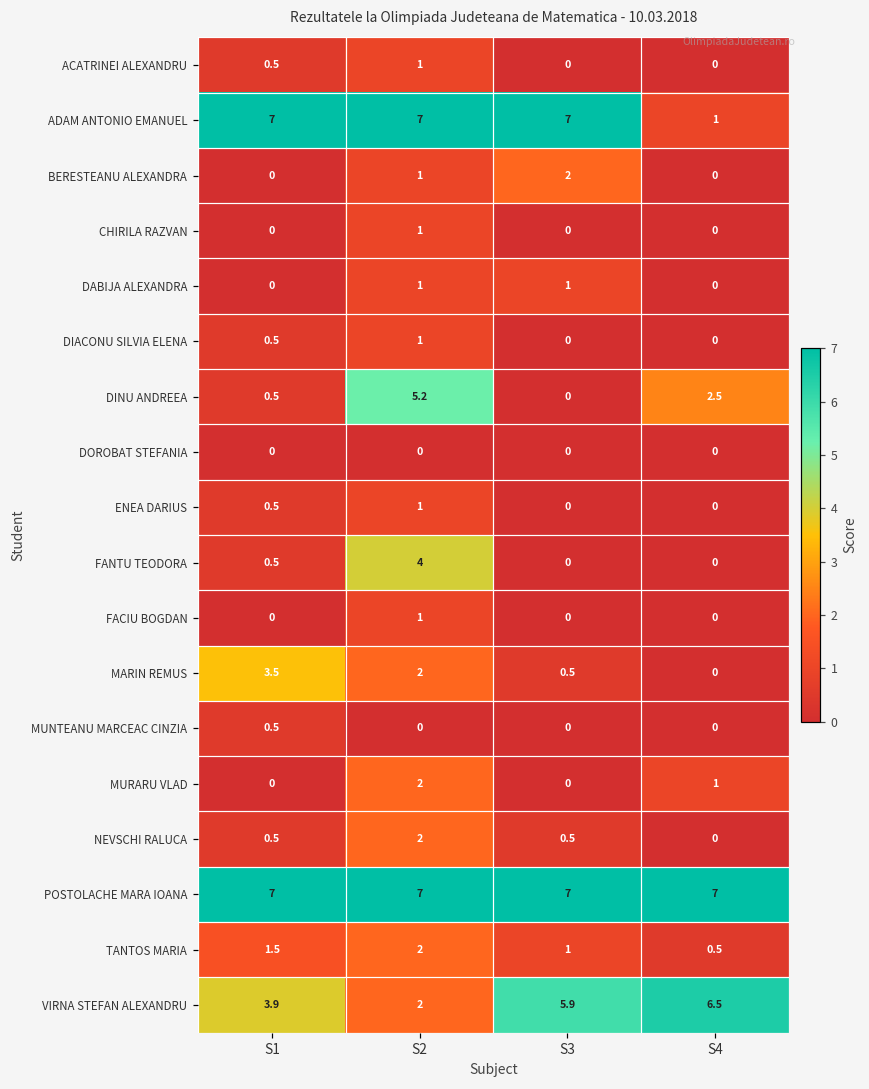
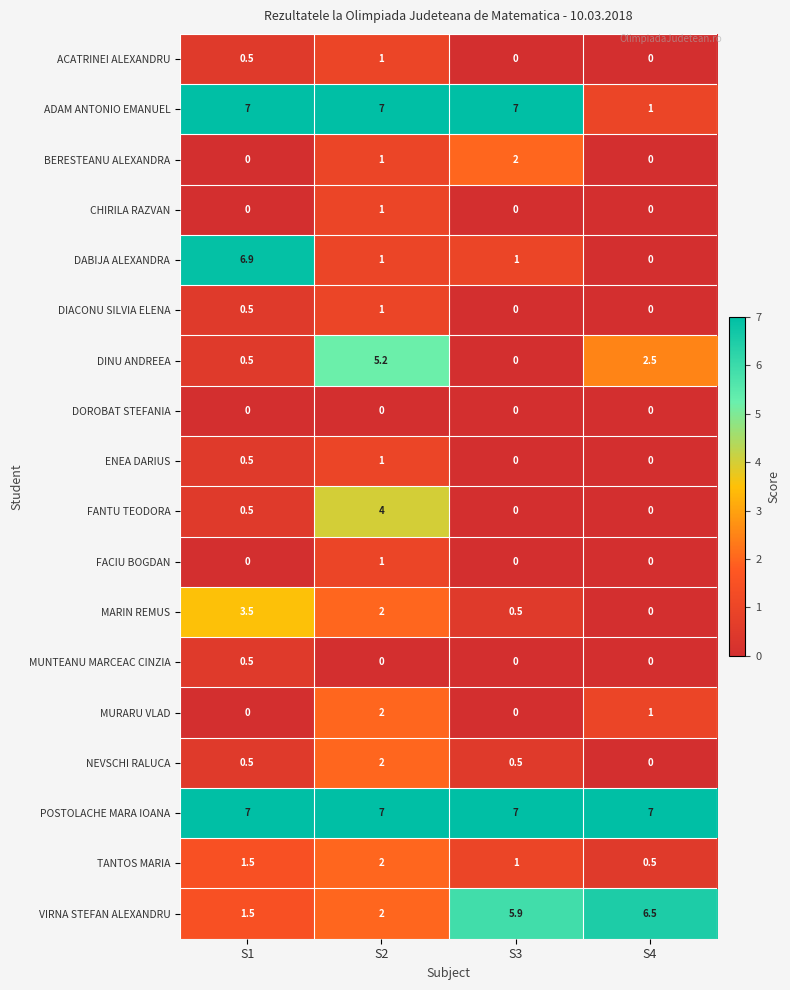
  {
    "ACATRINEI ALEXANDRU": {
      "S1": 0.5,
      "S2": 1,
      "S3": 0
    },
    "ADAM ANTONIO EMANUEL": {
      "S1": 7,
      "S2": 7,
      "S3": 7,
      "S4": 1
    },
    "BERESTEANU ALEXANDRA": {
      "S1": 0,
      "S2": 1,
      "S3": 2,
      "S4": 0
    },
    "CHIRILA RAZVAN": {
      "S1": 0,
      "S2": 1,
      "S3": 0,
      "S4": 0
    },
    "DABIJA ALEXANDRA": {
-     "S1": 0,
+     "S1": 6.9,
      "S2": 1,
      "S3": 1,
      "S4": 0
    },
    "DIACONU SILVIA ELENA": {
      "S1": 0.5,
      "S2": 1,
      "S3": 0,
      "S4": 0
    },
    "DINU ANDREEA": {
      "S1": 0.5,
      "S2": 5.2,
      "S3": 0,
      "S4": 2.5
    },
    "DOROBAT STEFANIA": {
      "S1": 0,
      "S2": 0,
      "S3": 0,
      "S4": 0
    },
    "ENEA DARIUS": {
      "S1": 0.5,
      "S2": 1,
      "S3": 0,
      "S4": 0
    },
    "FANTU TEODORA": {
      "S1": 0.5,
      "S2": 4,
      "S3": 0,
      "S4": 0
    },
    "FACIU BOGDAN": {
      "S1": 0,
      "S2": 1,
      "S3": 0,
      "S4": 0
    },
    "MARIN REMUS": {
      "S1": 3.5,
      "S2": 2,
      "S3": 0.5,
      "S4": 0
    },
    "MUNTEANU MARCEAC CINZIA": {
      "S1": 0.5,
      "S2": 0,
      "S3": 0,
      "S4": 0
    },
    "MURARU VLAD": {
      "S1": 0,
      "S2": 2,
      "S3": 0,
      "S4": 1
    },
    "NEVSCHI RALUCA": {
      "S1": 0.5,
      "S2": 2,
      "S3": 0.5,
      "S4": 0
    },
    "POSTOLACHE MARA IOANA": {
      "S1": 7,
      "S2": 7,
      "S3": 7,
      "S4": 7
    },
    "TANTOS MARIA": {
      "S1": 1.5,
      "S2": 2,
      "S3": 1,
      "S4": 0.5
    },
    "VIRNA STEFAN ALEXANDRU": {
-     "S1": 3.9,
+     "S1": 1.5,
      "S2": 2,
      "S3": 5.9,
      "S4": 6.5
    }
  }
